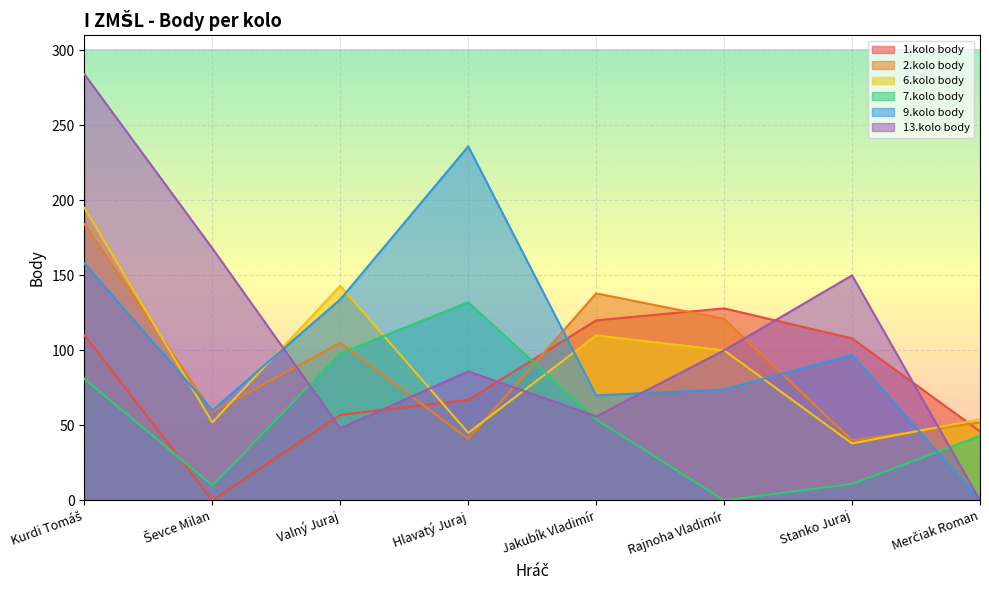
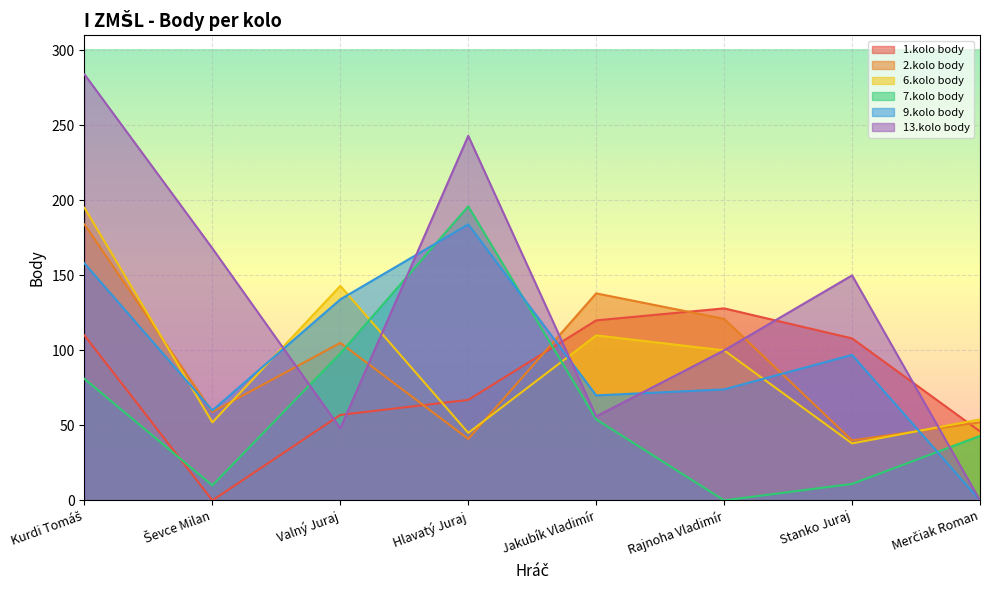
  {
    "6.kolo body": {
      "Kurdi Tomáš": 195,
      "Ševce Milan": 52,
      "Valný Juraj": 143,
      "Hlavatý Juraj": 45,
      "Jakubík Vladimír": 110,
      "Stanko Juraj": 38,
      "Merčiak Roman": 54
    },
    "7.kolo body": {
      "Kurdi Tomáš": 81,
      "Ševce Milan": 10,
      "Valný Juraj": 98,
-     "Hlavatý Juraj": 132,
+     "Hlavatý Juraj": 196,
      "Jakubík Vladimír": 54,
      "Rajnoha Vladimír": 0,
      "Stanko Juraj": 11,
      "Merčiak Roman": 43
    },
    "9.kolo body": {
      "Kurdi Tomáš": 158,
      "Valný Juraj": 134,
-     "Hlavatý Juraj": 236,
+     "Hlavatý Juraj": 184,
      "Jakubík Vladimír": 70,
      "Rajnoha Vladimír": 74,
      "Stanko Juraj": 97
    },
    "13.kolo body": {
      "Kurdi Tomáš": 284,
      "Ševce Milan": 168,
      "Valný Juraj": 48,
-     "Hlavatý Juraj": 86,
+     "Hlavatý Juraj": 243,
      "Jakubík Vladimír": 56,
      "Stanko Juraj": 150
    }
  }
